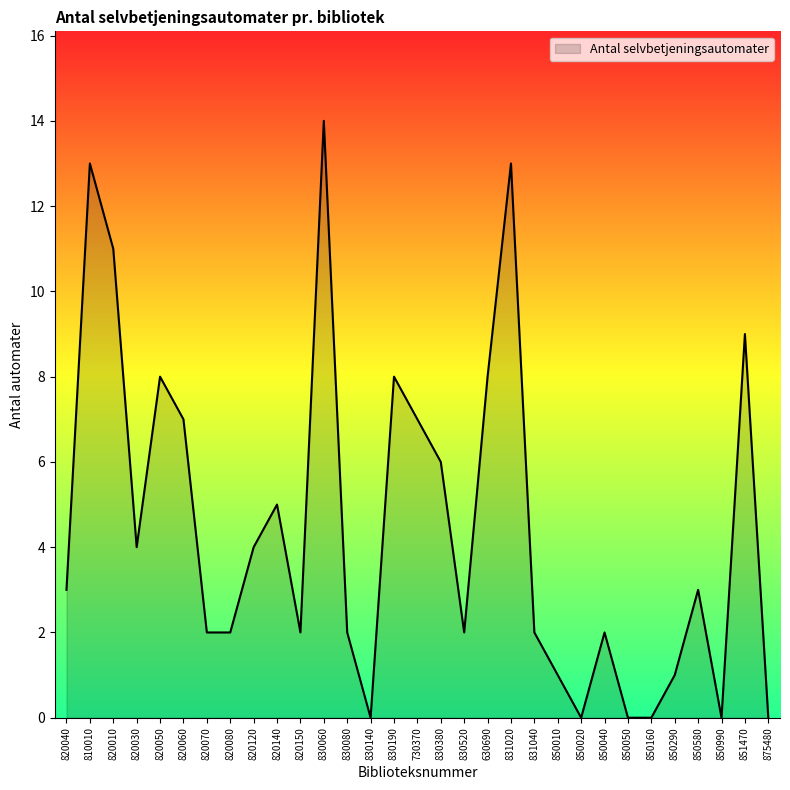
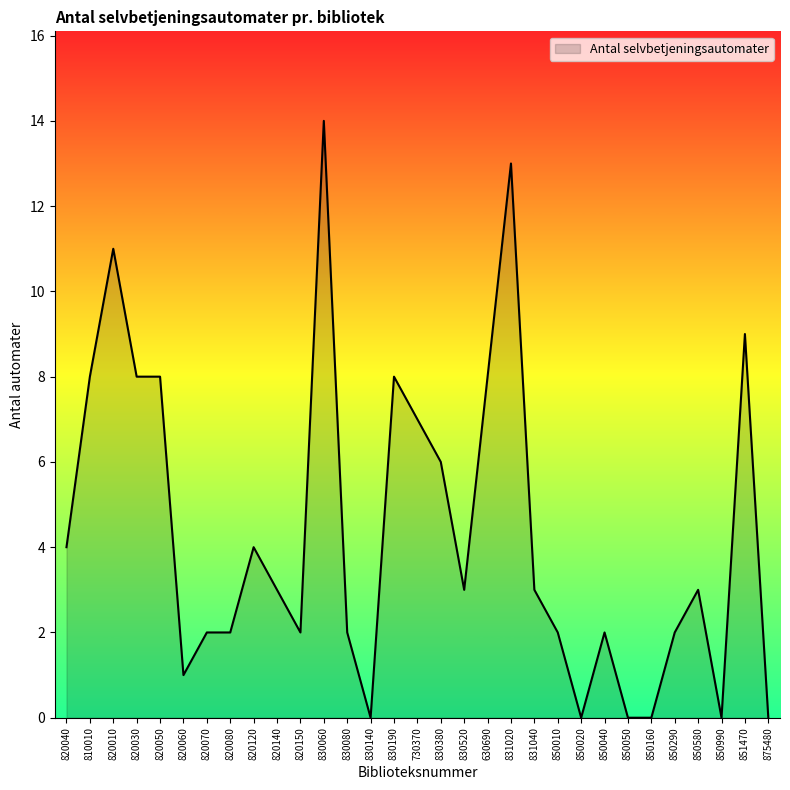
  {
-   "820040": 3,
-   "810010": 13,
+   "820040": 4,
+   "810010": 8,
    "820010": 11,
-   "820030": 4,
+   "820030": 8,
    "820050": 8,
-   "820060": 7,
+   "820060": 1,
    "820070": 2,
    "820080": 2,
    "820120": 4,
-   "820140": 5,
+   "820140": 3,
    "820150": 2,
    "830060": 14,
    "830080": 2,
    "830140": 0,
    "830190": 8,
    "730370": 7,
    "830380": 6,
-   "830520": 2,
+   "830520": 3,
    "630690": 8,
    "831020": 13,
-   "831040": 2,
-   "850010": 1,
+   "831040": 3,
+   "850010": 2,
    "850020": 0,
    "850040": 2,
    "850050": 0,
    "850160": 0,
-   "850290": 1,
+   "850290": 2,
    "850580": 3,
    "850990": 0,
    "851470": 9,
    "875480": 0
  }
